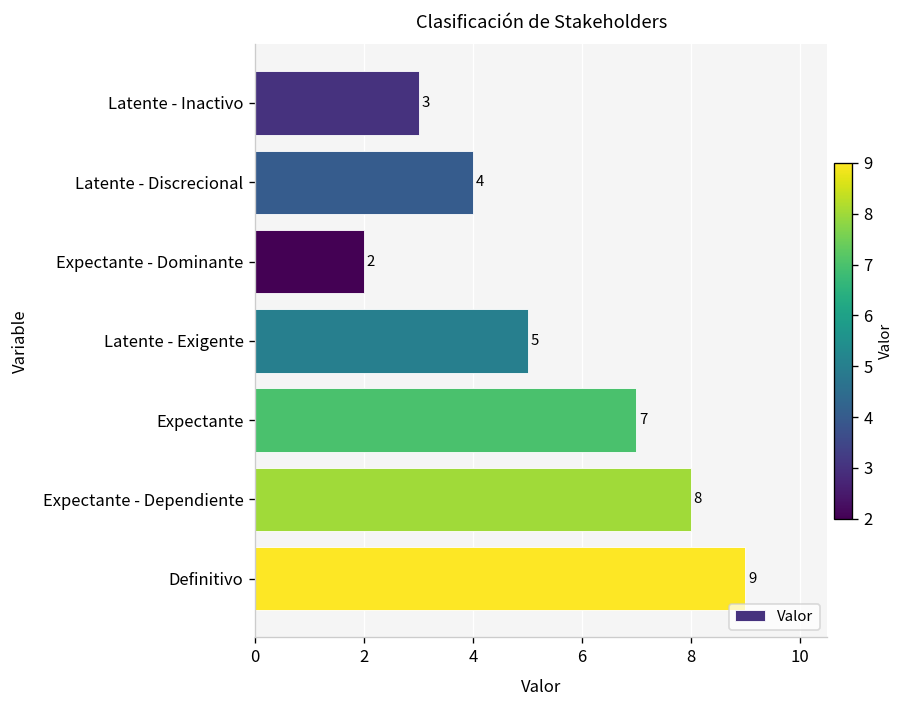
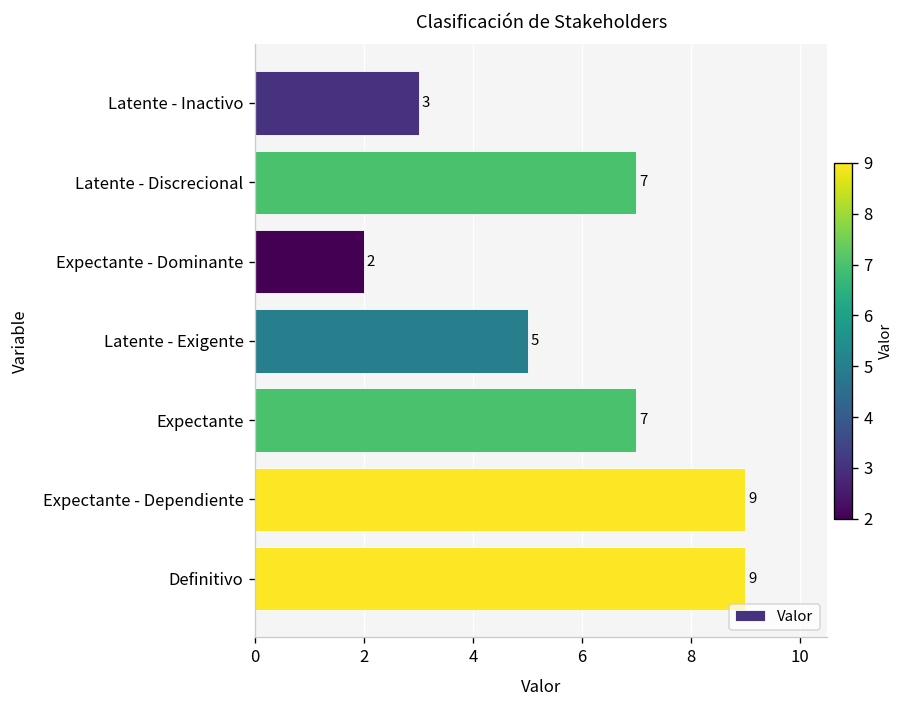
  {
    "Latente - Inactivo": 3,
-   "Latente - Discrecional": 4,
+   "Latente - Discrecional": 7,
    "Expectante - Dominante": 2,
    "Latente - Exigente": 5,
    "Expectante": 7,
-   "Expectante - Dependiente": 8,
+   "Expectante - Dependiente": 9,
    "Definitivo": 9
  }
